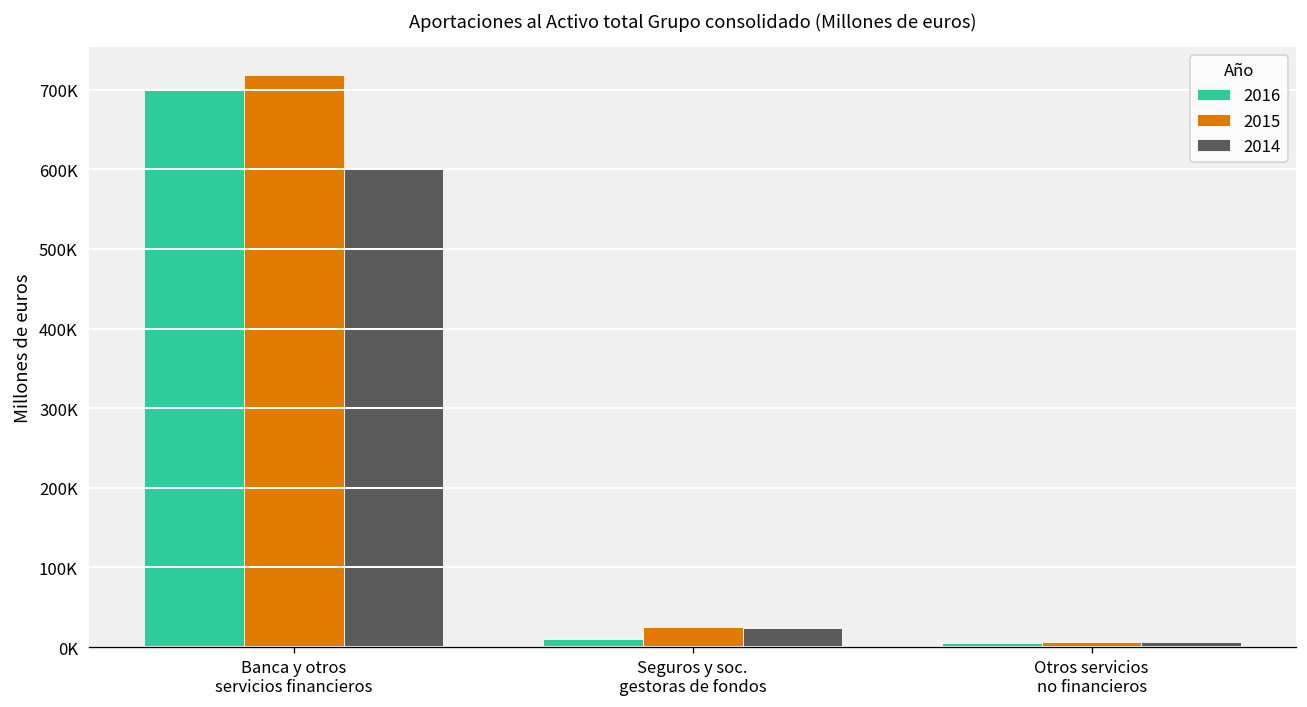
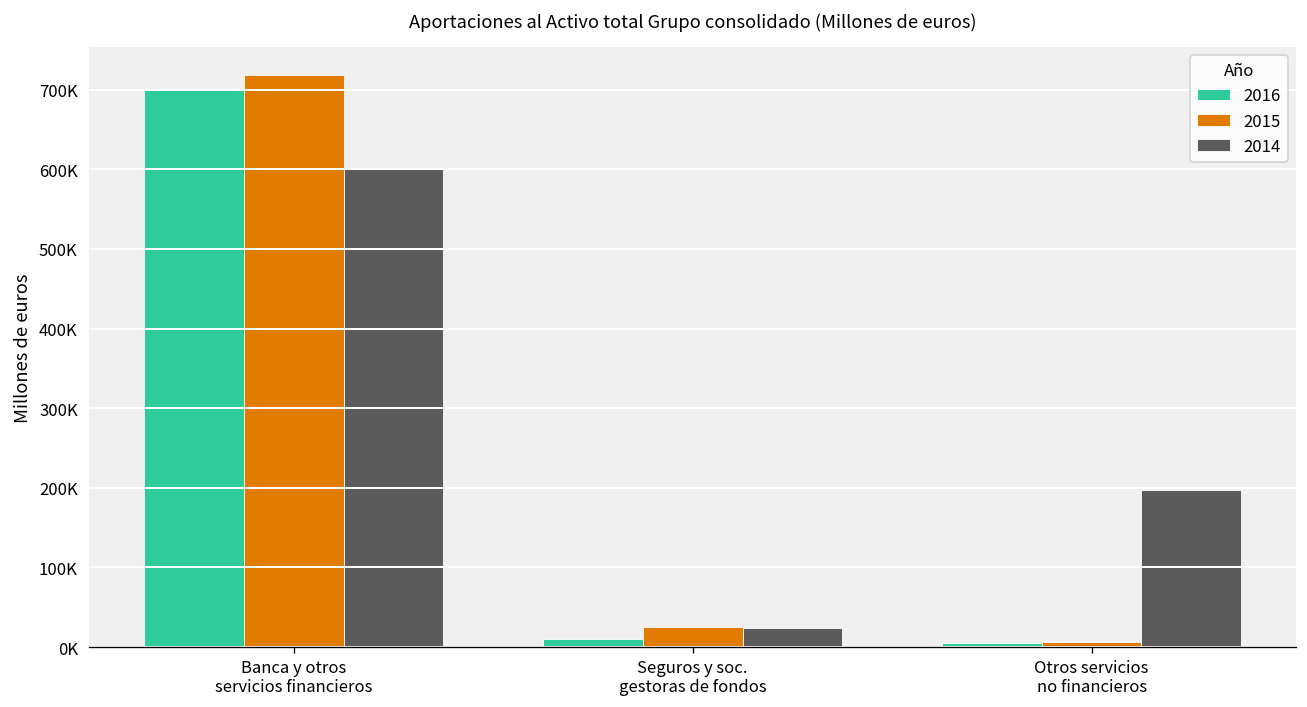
  {
    "2016": {
      "Banca y otros servicios financieros": 700000,
      "Seguros y soc. gestoras de fondos": 10000,
      "Otros servicios no financieros": 10000
    },
    "2015": {
      "Banca y otros servicios financieros": 720000,
      "Seguros y soc. gestoras de fondos": 30000,
      "Otros servicios no financieros": 10000
    },
    "2014": {
      "Banca y otros servicios financieros": 600000,
      "Seguros y soc. gestoras de fondos": 20000,
-     "Otros servicios no financieros": 10000
+     "Otros servicios no financieros": 200000
    }
  }
